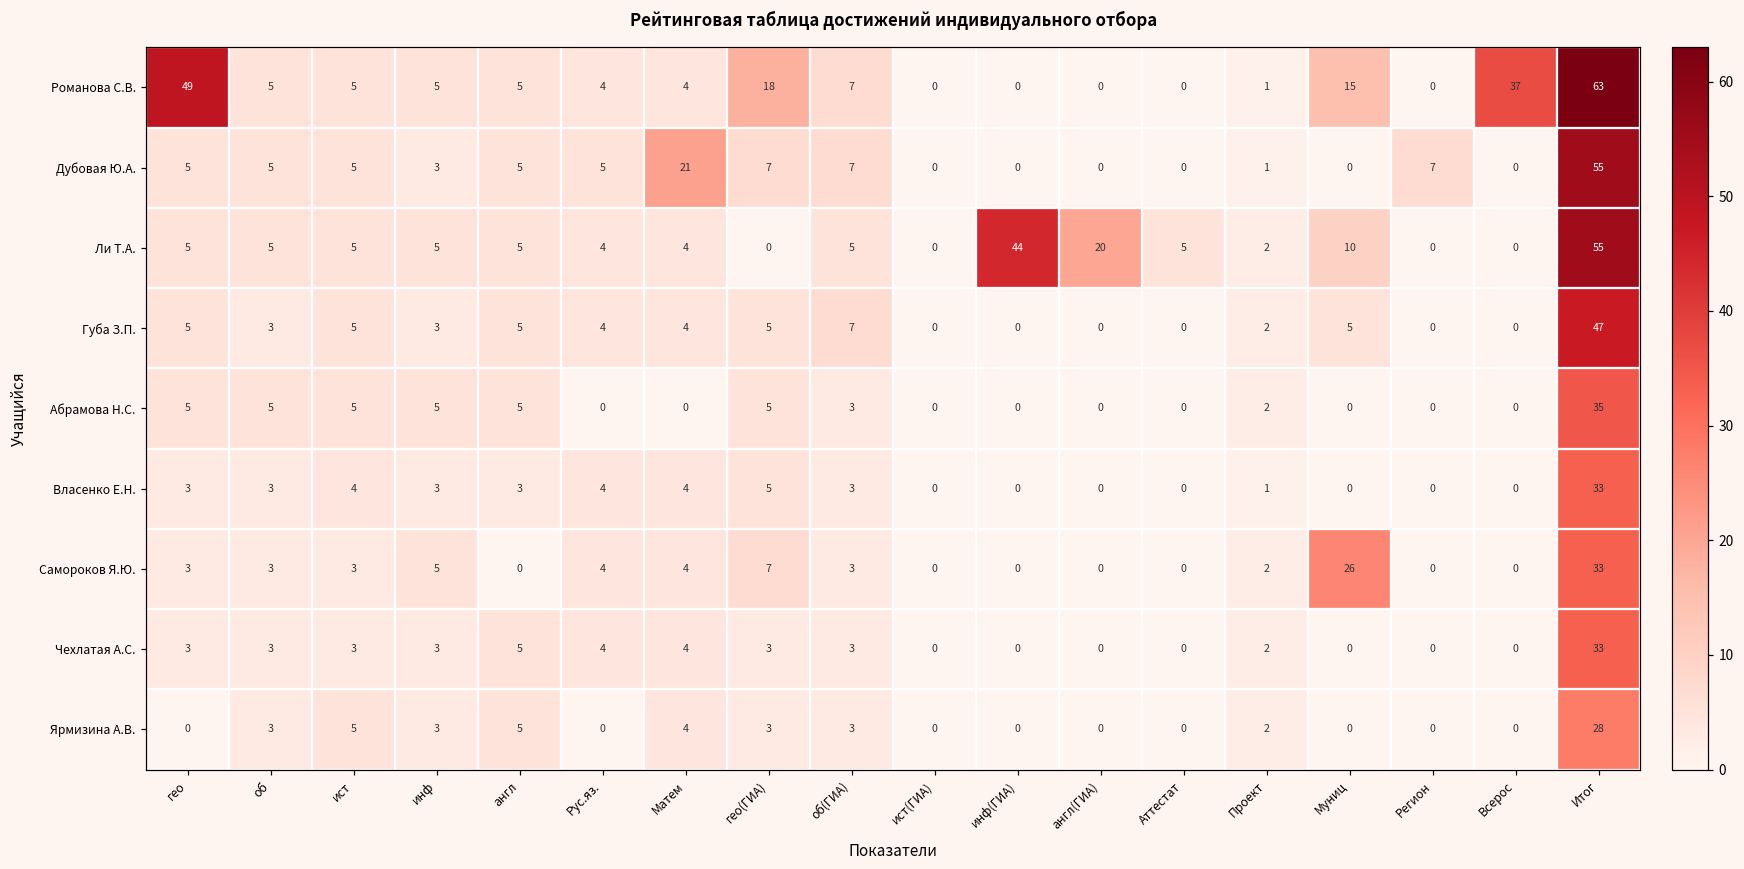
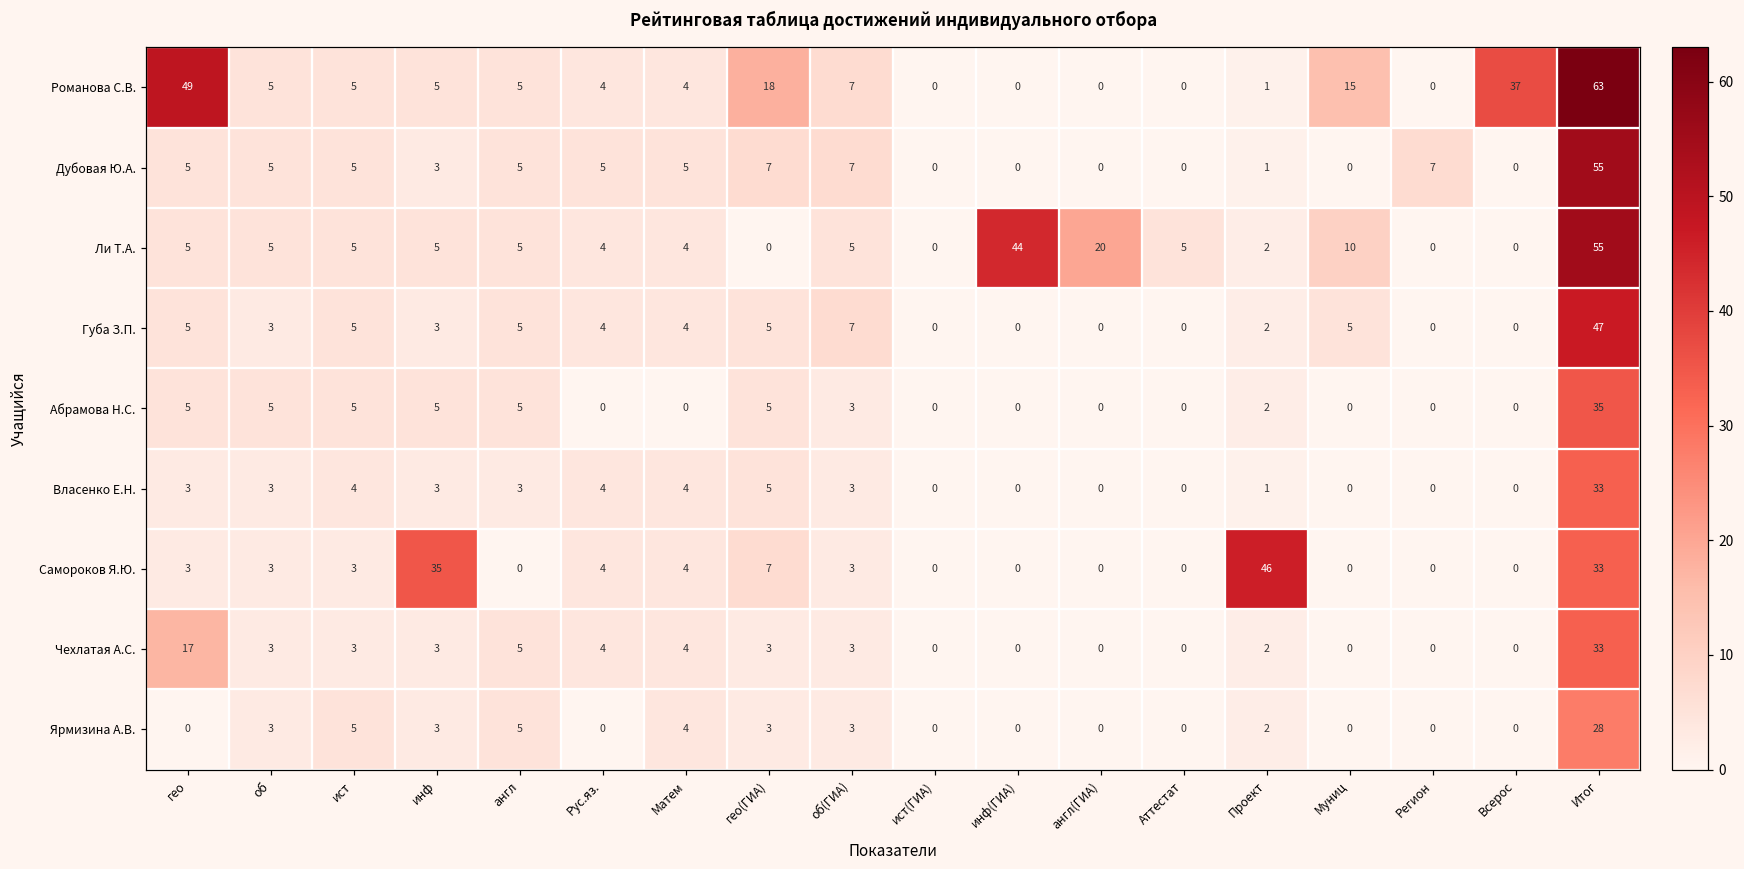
  {
    "Романова С.В.": {
      "гео": 49,
      "об": 5,
      "ист": 5,
      "инф": 5,
      "англ": 5,
      "Рус.яз.": 4,
      "Матем": 4,
      "гео(ГИА)": 18,
      "об(ГИА)": 7,
      "ист(ГИА)": 0,
      "инф(ГИА)": 0,
      "англ(ГИА)": 0,
      "Аттестат": 0,
      "Проект": 1,
      "Муниц": 15,
      "Регион": 0,
      "Всерос": 37,
      "Итог": 63
    },
    "Дубовая Ю.А.": {
      "гео": 5,
      "об": 5,
      "ист": 5,
      "инф": 3,
      "англ": 5,
      "Рус.яз.": 5,
-     "Матем": 21,
+     "Матем": 5,
      "гео(ГИА)": 7,
      "об(ГИА)": 7,
      "ист(ГИА)": 0,
      "инф(ГИА)": 0,
      "англ(ГИА)": 0,
      "Аттестат": 0,
      "Проект": 1,
      "Муниц": 0,
      "Регион": 7,
      "Всерос": 0,
      "Итог": 55
    },
    "Ли Т.А.": {
      "гео": 5,
      "об": 5,
      "ист": 5,
      "инф": 5,
      "англ": 5,
      "Рус.яз.": 4,
      "Матем": 4,
      "гео(ГИА)": 0,
      "об(ГИА)": 5,
      "ист(ГИА)": 0,
      "инф(ГИА)": 44,
      "англ(ГИА)": 20,
      "Аттестат": 5,
      "Проект": 2,
      "Муниц": 10,
      "Регион": 0,
      "Всерос": 0,
      "Итог": 55
    },
    "Губа З.П.": {
      "гео": 5,
      "об": 3,
      "ист": 5,
      "инф": 3,
      "англ": 5,
      "Рус.яз.": 4,
      "Матем": 4,
      "гео(ГИА)": 5,
      "об(ГИА)": 7,
      "ист(ГИА)": 0,
      "инф(ГИА)": 0,
      "англ(ГИА)": 0,
      "Аттестат": 0,
      "Проект": 2,
      "Муниц": 5,
      "Регион": 0,
      "Всерос": 0,
      "Итог": 47
    },
    "Абрамова Н.С.": {
      "гео": 5,
      "об": 5,
      "ист": 5,
      "инф": 5,
      "англ": 5,
      "Рус.яз.": 0,
      "Матем": 0,
      "гео(ГИА)": 5,
      "об(ГИА)": 3,
      "ист(ГИА)": 0,
      "инф(ГИА)": 0,
      "англ(ГИА)": 0,
      "Аттестат": 0,
      "Проект": 2,
      "Муниц": 0,
      "Регион": 0,
      "Всерос": 0,
      "Итог": 35
    },
    "Власенко Е.Н.": {
      "гео": 3,
      "об": 3,
      "ист": 4,
      "инф": 3,
      "англ": 3,
      "Рус.яз.": 4,
      "Матем": 4,
      "гео(ГИА)": 5,
      "об(ГИА)": 3,
      "ист(ГИА)": 0,
      "инф(ГИА)": 0,
      "англ(ГИА)": 0,
      "Аттестат": 0,
      "Проект": 1,
      "Муниц": 0,
      "Регион": 0,
      "Всерос": 0,
      "Итог": 33
    },
    "Самороков Я.Ю.": {
      "гео": 3,
      "об": 3,
      "ист": 3,
-     "инф": 5,
+     "инф": 35,
      "англ": 0,
      "Рус.яз.": 4,
      "Матем": 4,
      "гео(ГИА)": 7,
      "об(ГИА)": 3,
      "ист(ГИА)": 0,
      "инф(ГИА)": 0,
      "англ(ГИА)": 0,
      "Аттестат": 0,
-     "Проект": 2,
-     "Муниц": 26,
+     "Проект": 46,
+     "Муниц": 0,
      "Регион": 0,
      "Всерос": 0,
      "Итог": 33
    },
    "Чехлатая А.С.": {
-     "гео": 3,
+     "гео": 17,
      "об": 3,
      "ист": 3,
      "инф": 3,
      "англ": 5,
      "Рус.яз.": 4,
      "Матем": 4,
      "гео(ГИА)": 3,
      "об(ГИА)": 3,
      "ист(ГИА)": 0,
      "инф(ГИА)": 0,
      "англ(ГИА)": 0,
      "Аттестат": 0,
      "Проект": 2,
      "Муниц": 0,
      "Регион": 0,
      "Всерос": 0,
      "Итог": 33
    },
    "Ярмизина А.В.": {
      "гео": 0,
      "об": 3,
      "ист": 5,
      "инф": 3,
      "англ": 5,
      "Рус.яз.": 0,
      "Матем": 4,
      "гео(ГИА)": 3,
      "об(ГИА)": 3,
      "ист(ГИА)": 0,
      "инф(ГИА)": 0,
      "англ(ГИА)": 0,
      "Аттестат": 0,
      "Проект": 2,
      "Муниц": 0,
      "Регион": 0,
      "Всерос": 0,
      "Итог": 28
    }
  }
